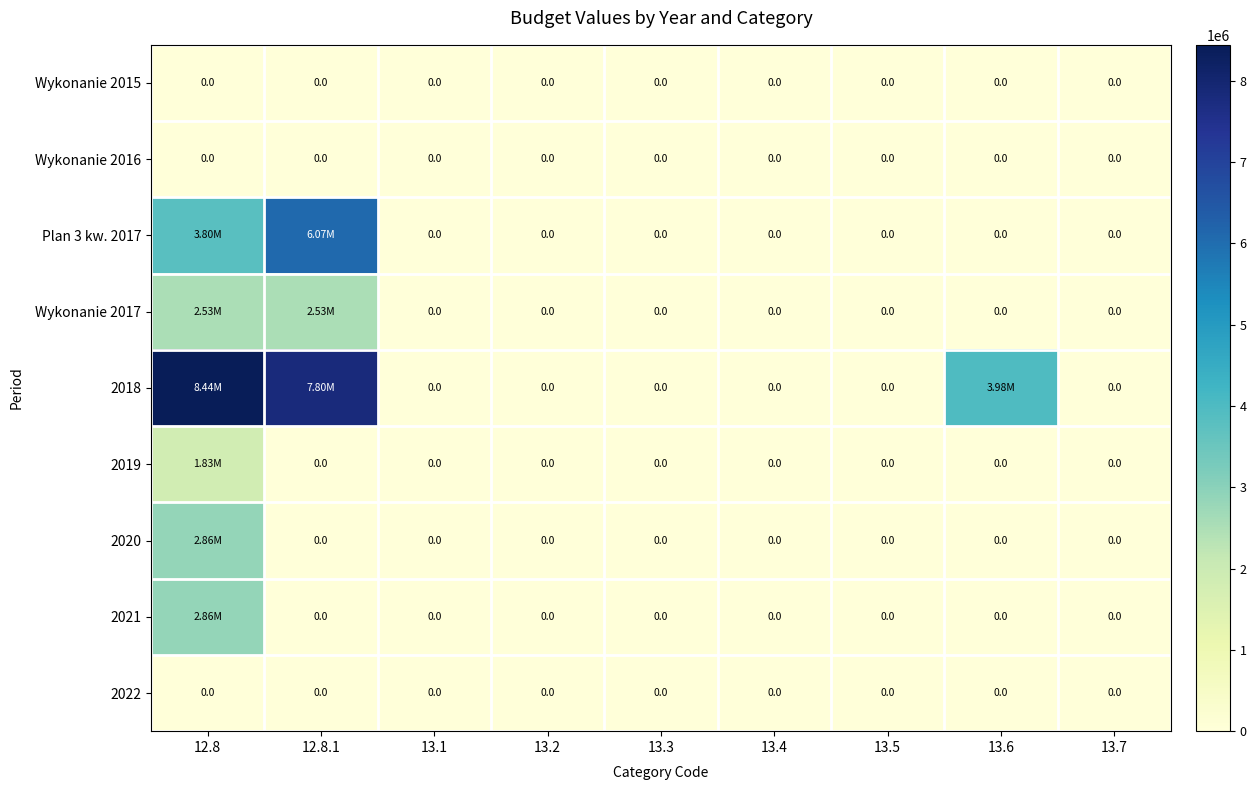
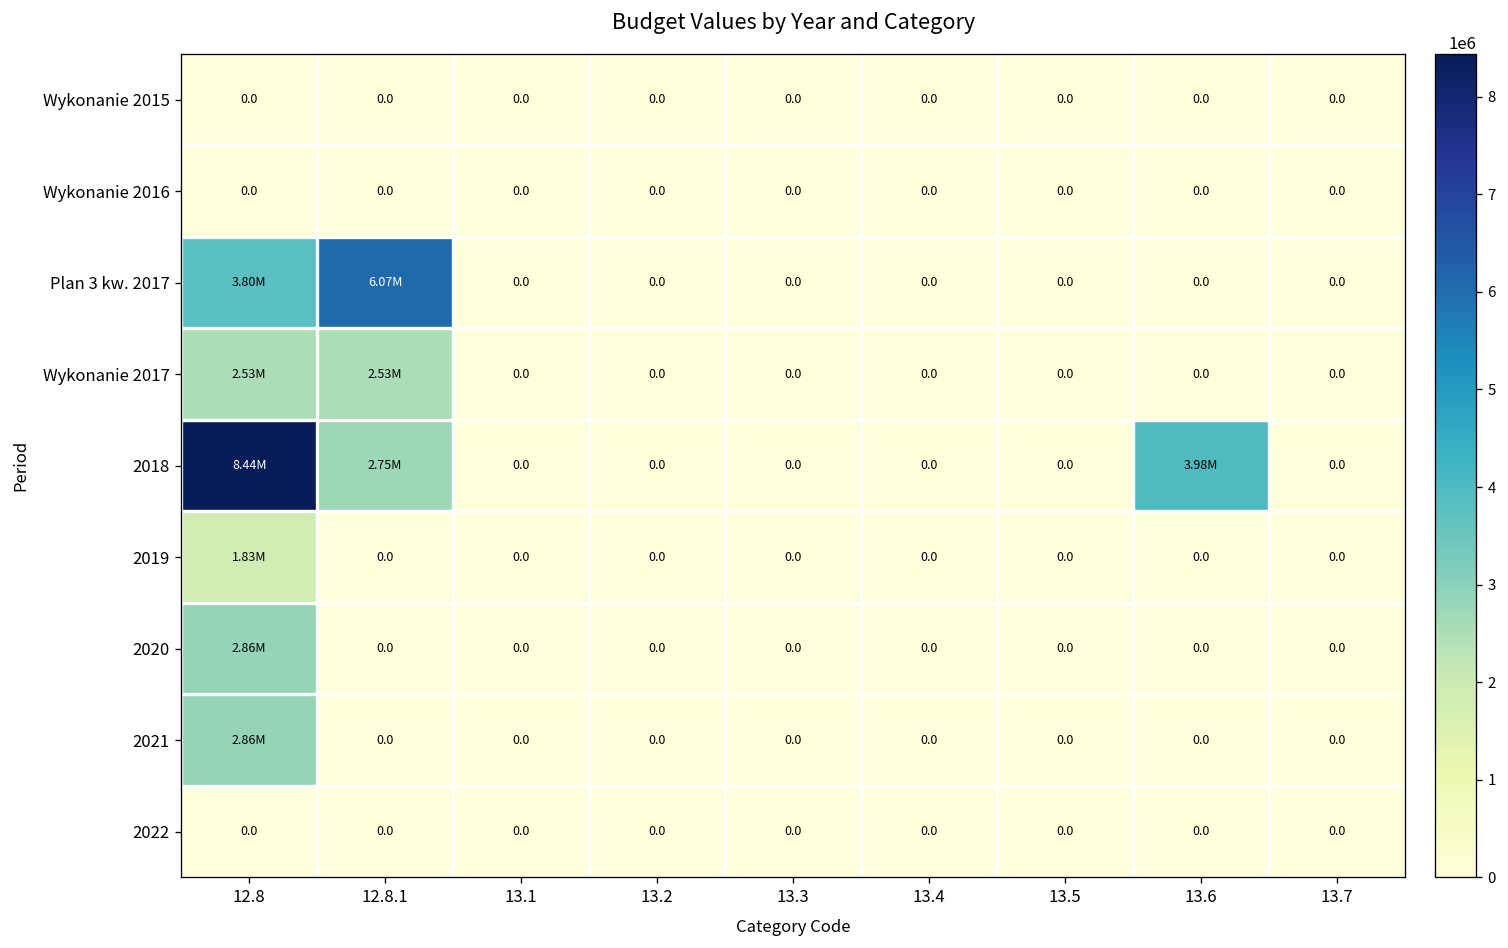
  {
    "Wykonanie 2015": {
      "12.8": "0.0",
      "12.8.1": "0.0",
      "13.1": "0.0",
      "13.2": "0.0",
      "13.3": "0.0",
      "13.4": "0.0",
      "13.5": "0.0",
      "13.6": "0.0",
      "13.7": "0.0"
    },
    "Wykonanie 2016": {
      "12.8": "0.0",
      "12.8.1": "0.0",
      "13.1": "0.0",
      "13.2": "0.0",
      "13.3": "0.0",
      "13.4": "0.0",
      "13.5": "0.0",
      "13.6": "0.0",
      "13.7": "0.0"
    },
    "Plan 3 kw. 2017": {
      "12.8": "3.80M",
      "12.8.1": "6.07M",
      "13.1": "0.0",
      "13.2": "0.0",
      "13.3": "0.0",
      "13.4": "0.0",
      "13.5": "0.0",
      "13.6": "0.0",
      "13.7": "0.0"
    },
    "Wykonanie 2017": {
      "12.8": "2.53M",
      "12.8.1": "2.53M",
      "13.1": "0.0",
      "13.2": "0.0",
      "13.3": "0.0",
      "13.4": "0.0",
      "13.5": "0.0",
      "13.6": "0.0",
      "13.7": "0.0"
    },
    "2018": {
      "12.8": "8.44M",
-     "12.8.1": "7.80M",
+     "12.8.1": "2.75M",
      "13.1": "0.0",
      "13.2": "0.0",
      "13.3": "0.0",
      "13.4": "0.0",
      "13.5": "0.0",
      "13.6": "3.98M",
      "13.7": "0.0"
    },
    "2019": {
      "12.8": "1.83M",
      "12.8.1": "0.0",
      "13.1": "0.0",
      "13.2": "0.0",
      "13.3": "0.0",
      "13.4": "0.0",
      "13.5": "0.0",
      "13.6": "0.0",
      "13.7": "0.0"
    },
    "2020": {
      "12.8": "2.86M",
      "12.8.1": "0.0",
      "13.1": "0.0",
      "13.2": "0.0",
      "13.3": "0.0",
      "13.4": "0.0",
      "13.5": "0.0",
      "13.6": "0.0",
      "13.7": "0.0"
    },
    "2021": {
      "12.8": "2.86M",
      "12.8.1": "0.0",
      "13.1": "0.0",
      "13.2": "0.0",
      "13.3": "0.0",
      "13.4": "0.0",
      "13.5": "0.0",
      "13.6": "0.0",
      "13.7": "0.0"
    },
    "2022": {
      "12.8": "0.0",
      "12.8.1": "0.0",
      "13.1": "0.0",
      "13.2": "0.0",
      "13.3": "0.0",
      "13.4": "0.0",
      "13.5": "0.0",
      "13.6": "0.0",
      "13.7": "0.0"
    }
  }
